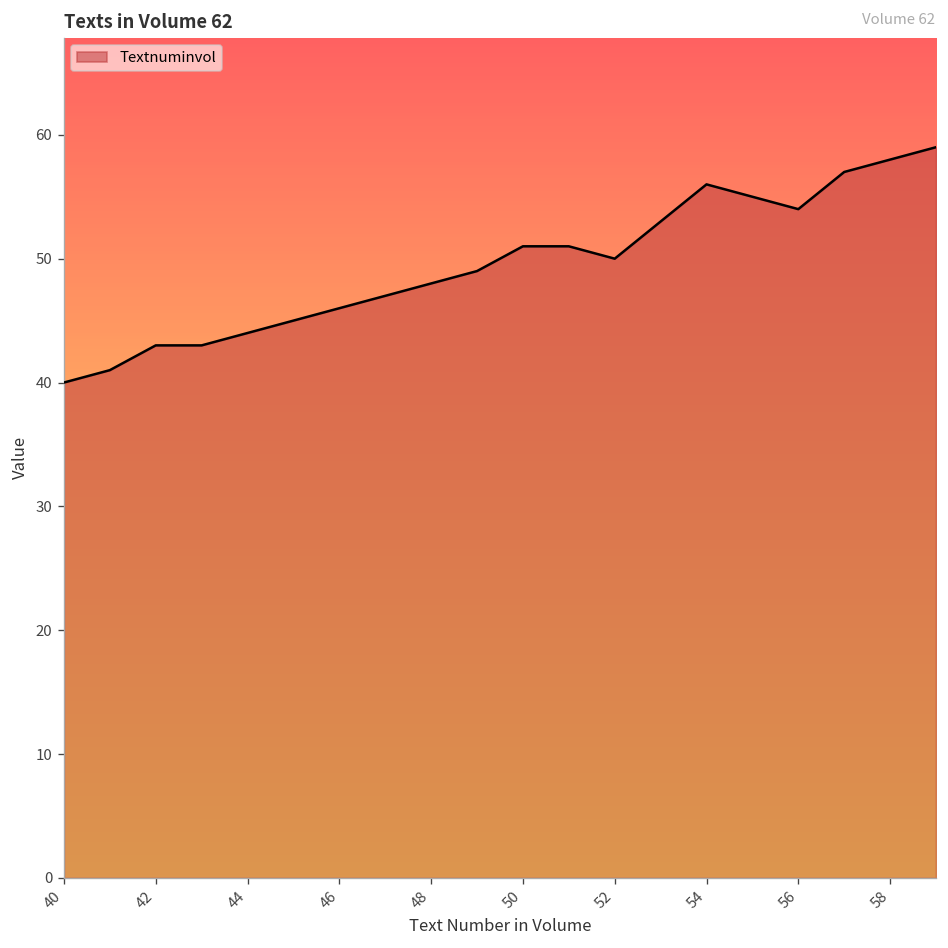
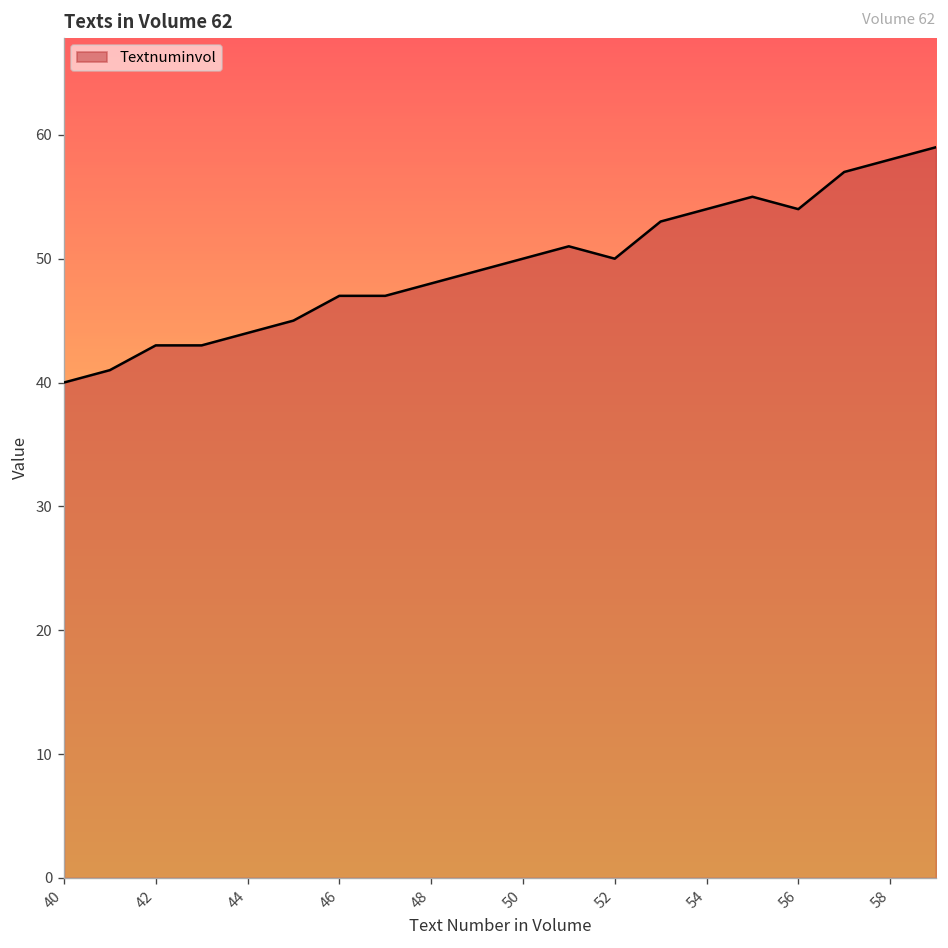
  {
    "40": 40,
    "42": 43,
    "44": 44,
-   "46": 46,
+   "46": 47,
    "48": 48,
-   "50": 51,
+   "50": 50,
    "52": 50,
-   "54": 56,
+   "54": 54,
    "56": 54,
    "58": 58
  }
